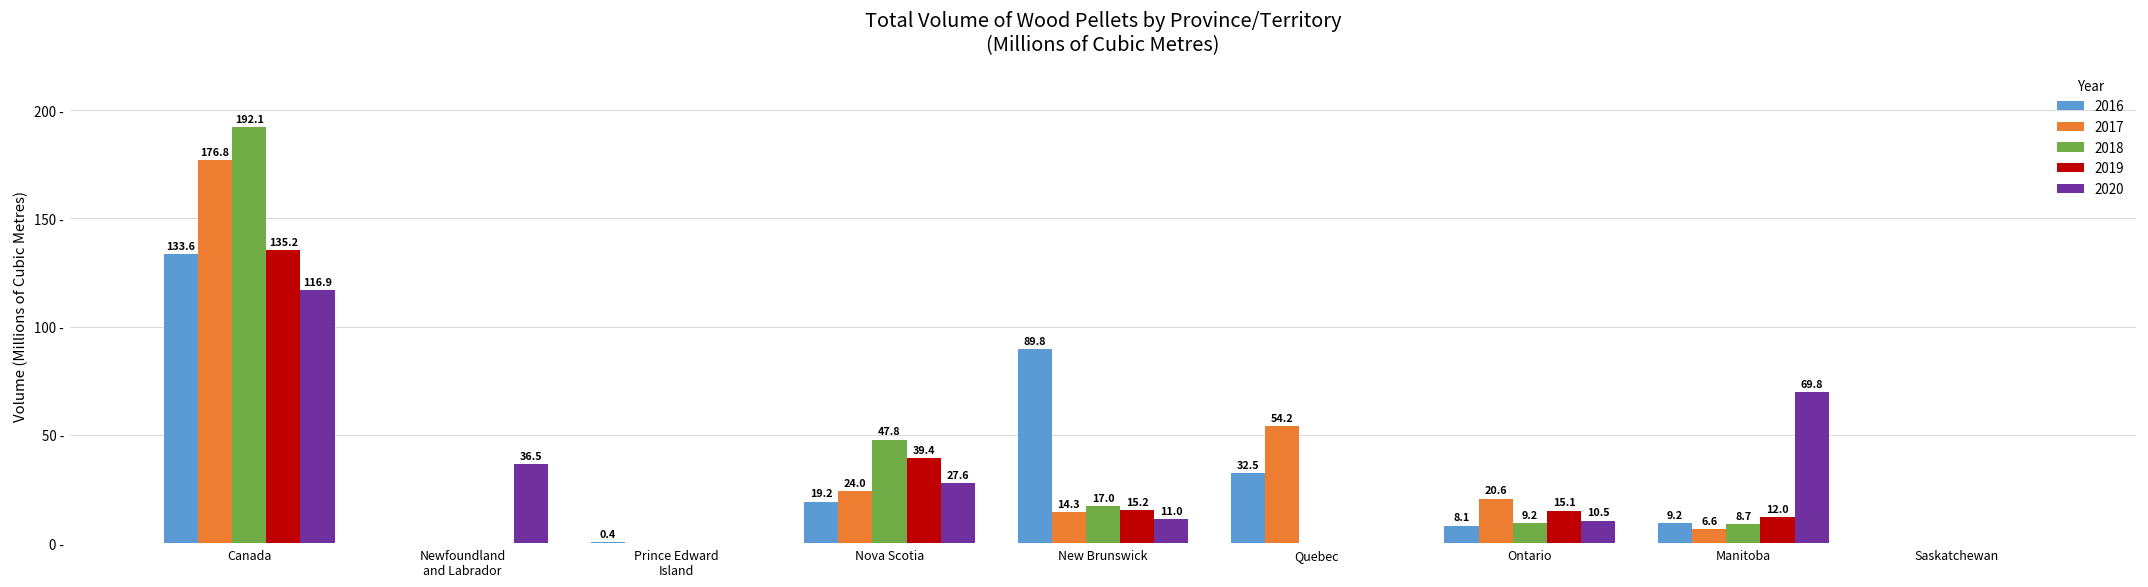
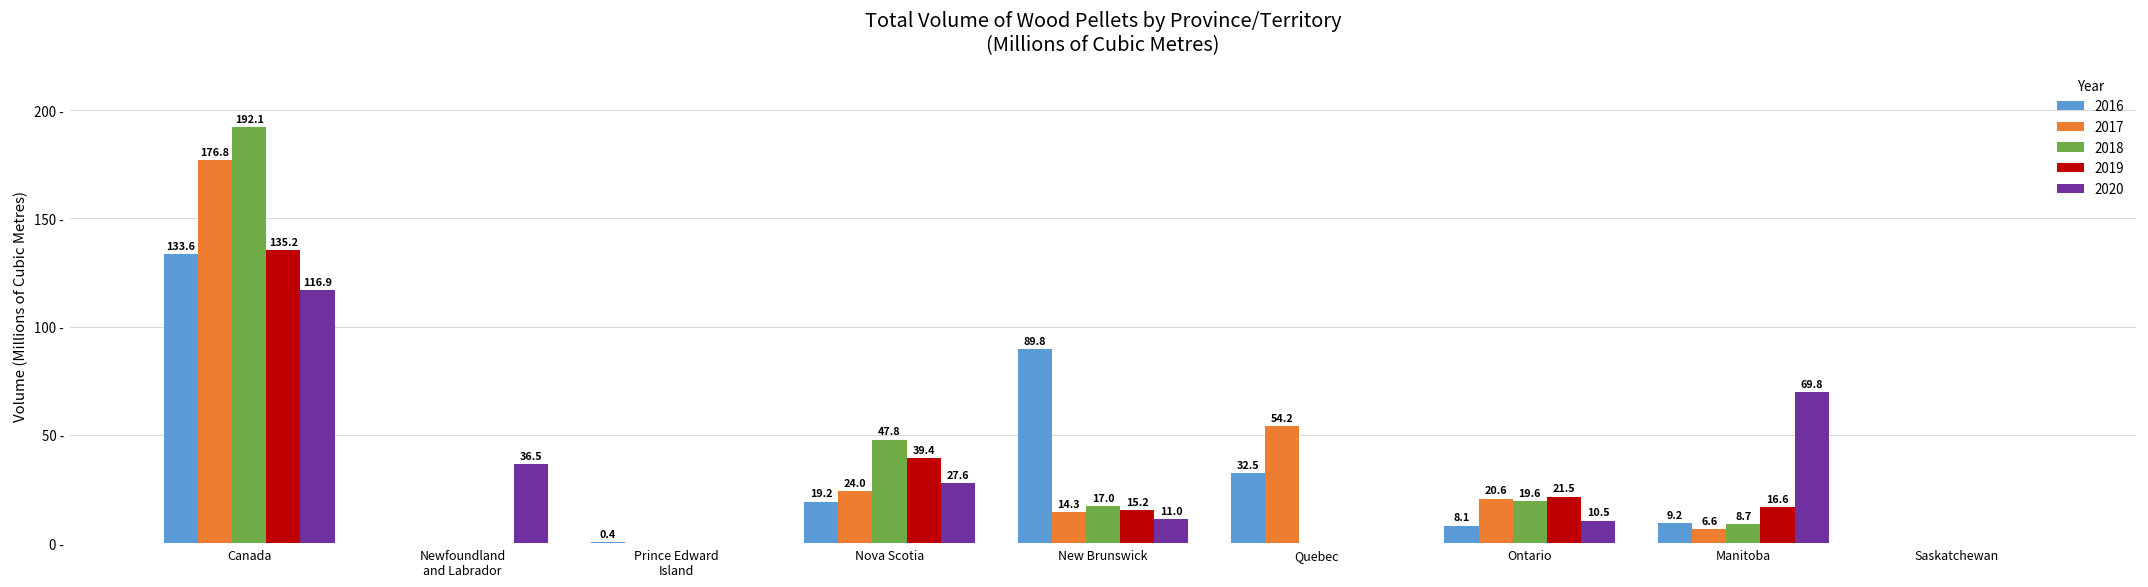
  {
    "2016": {
      "Canada": 133.6,
      "Prince Edward Island": 0.4,
      "Nova Scotia": 19.2,
      "New Brunswick": 89.8,
      "Quebec": 32.5,
      "Ontario": 8.1,
      "Manitoba": 9.2
    },
    "2017": {
      "Canada": 176.8,
      "Nova Scotia": 24.0,
      "New Brunswick": 14.3,
      "Quebec": 54.2,
      "Ontario": 20.6,
      "Manitoba": 6.6
    },
    "2018": {
      "Canada": 192.1,
      "Nova Scotia": 47.8,
      "New Brunswick": 17.0,
-     "Ontario": 9.2,
+     "Ontario": 19.6,
      "Manitoba": 8.7
    },
    "2019": {
      "Canada": 135.2,
      "Nova Scotia": 39.4,
      "New Brunswick": 15.2,
-     "Ontario": 15.1,
-     "Manitoba": 12.0
+     "Ontario": 21.5,
+     "Manitoba": 16.6
    },
    "2020": {
      "Canada": 116.9,
      "Newfoundland and Labrador": 36.5,
      "Nova Scotia": 27.6,
      "New Brunswick": 11.0,
      "Ontario": 10.5,
      "Manitoba": 69.8
    }
  }
